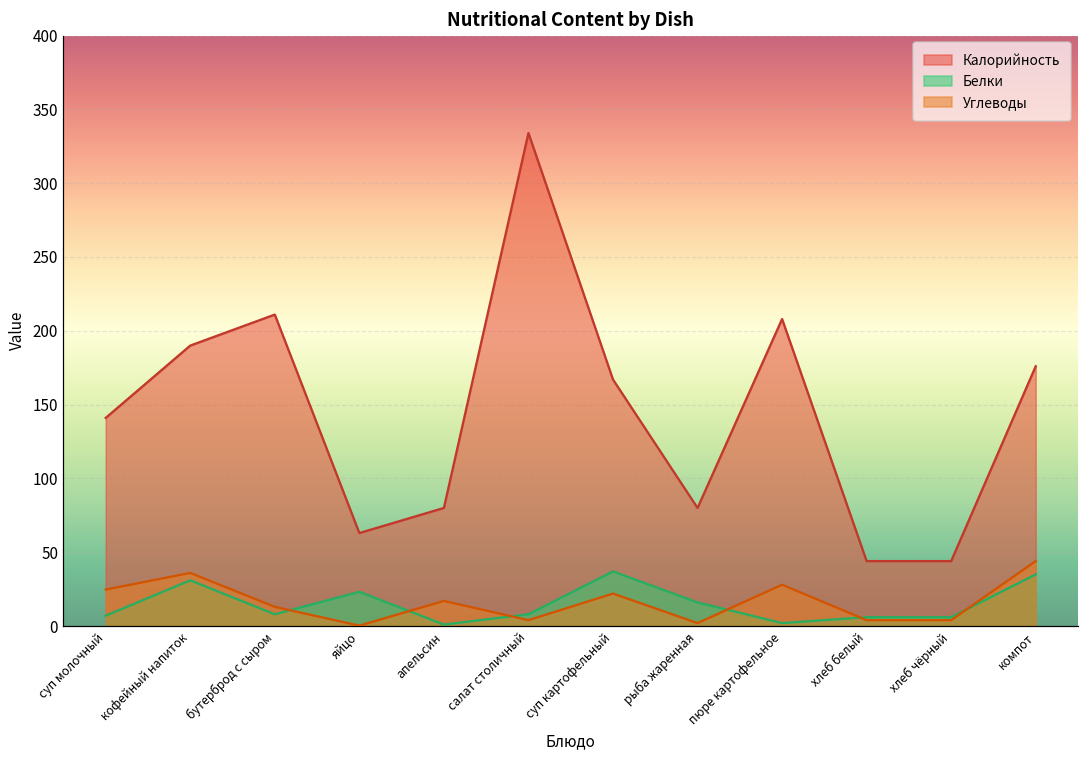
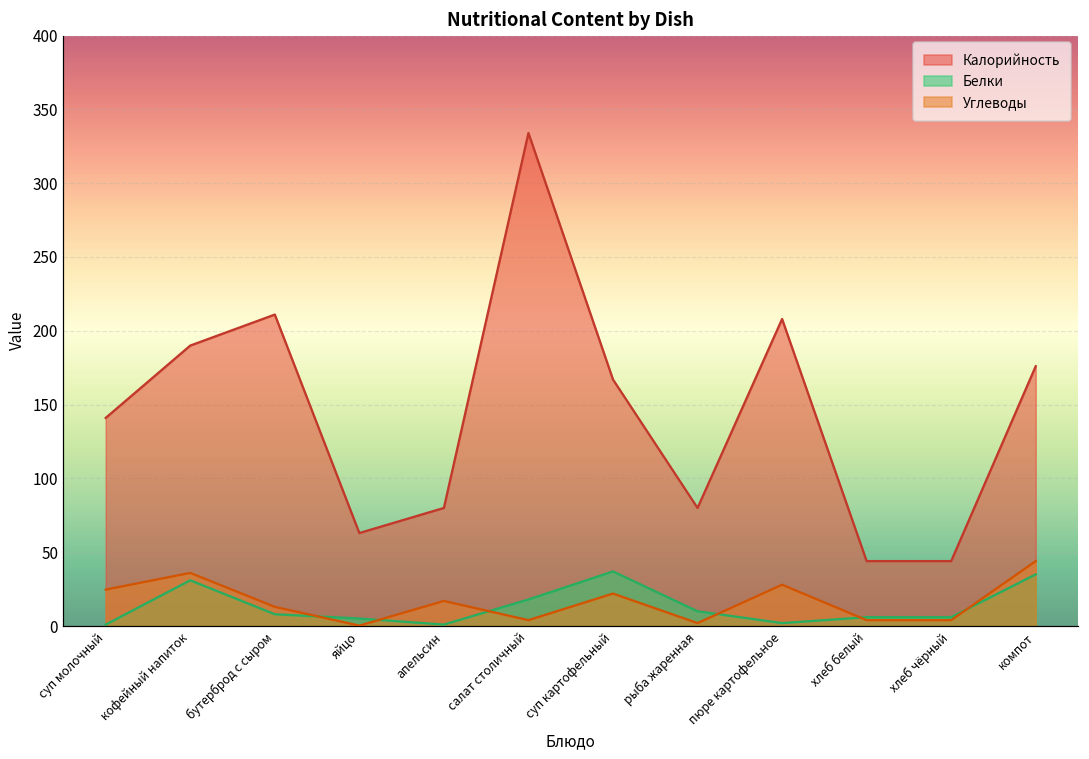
  {
    "Белки": {
-     "суп молочный": 7,
+     "суп молочный": 1,
      "кофейный напиток": 31,
      "бутерброд с сыром": 8,
-     "яйцо": 23,
+     "яйцо": 5,
      "апельсин": 1,
-     "салат столичный": 8,
+     "салат столичный": 18,
      "суп картофельный": 37,
-     "рыба жаренная": 16,
+     "рыба жаренная": 10,
      "пюре картофельное": 2,
      "хлеб белый": 6,
      "хлеб чёрный": 6,
      "компот": 35
    }
  }
